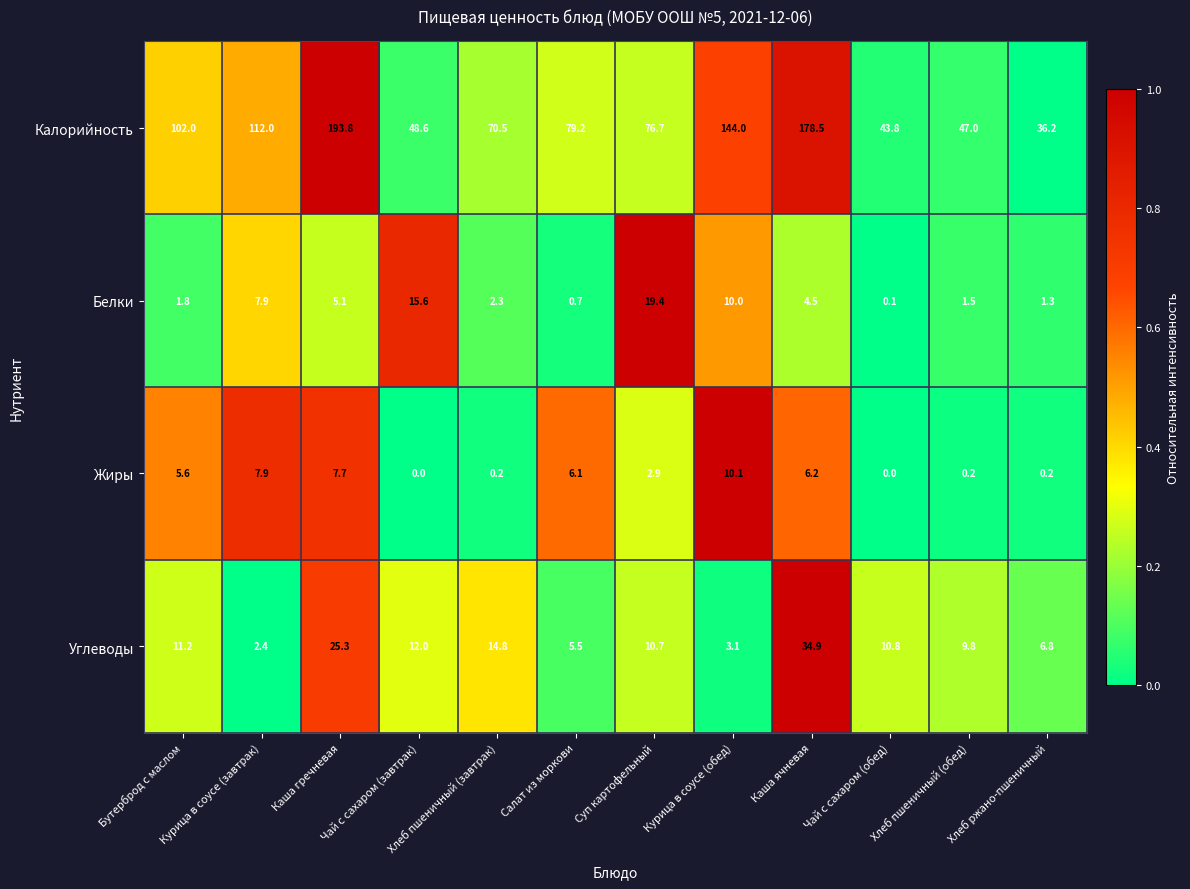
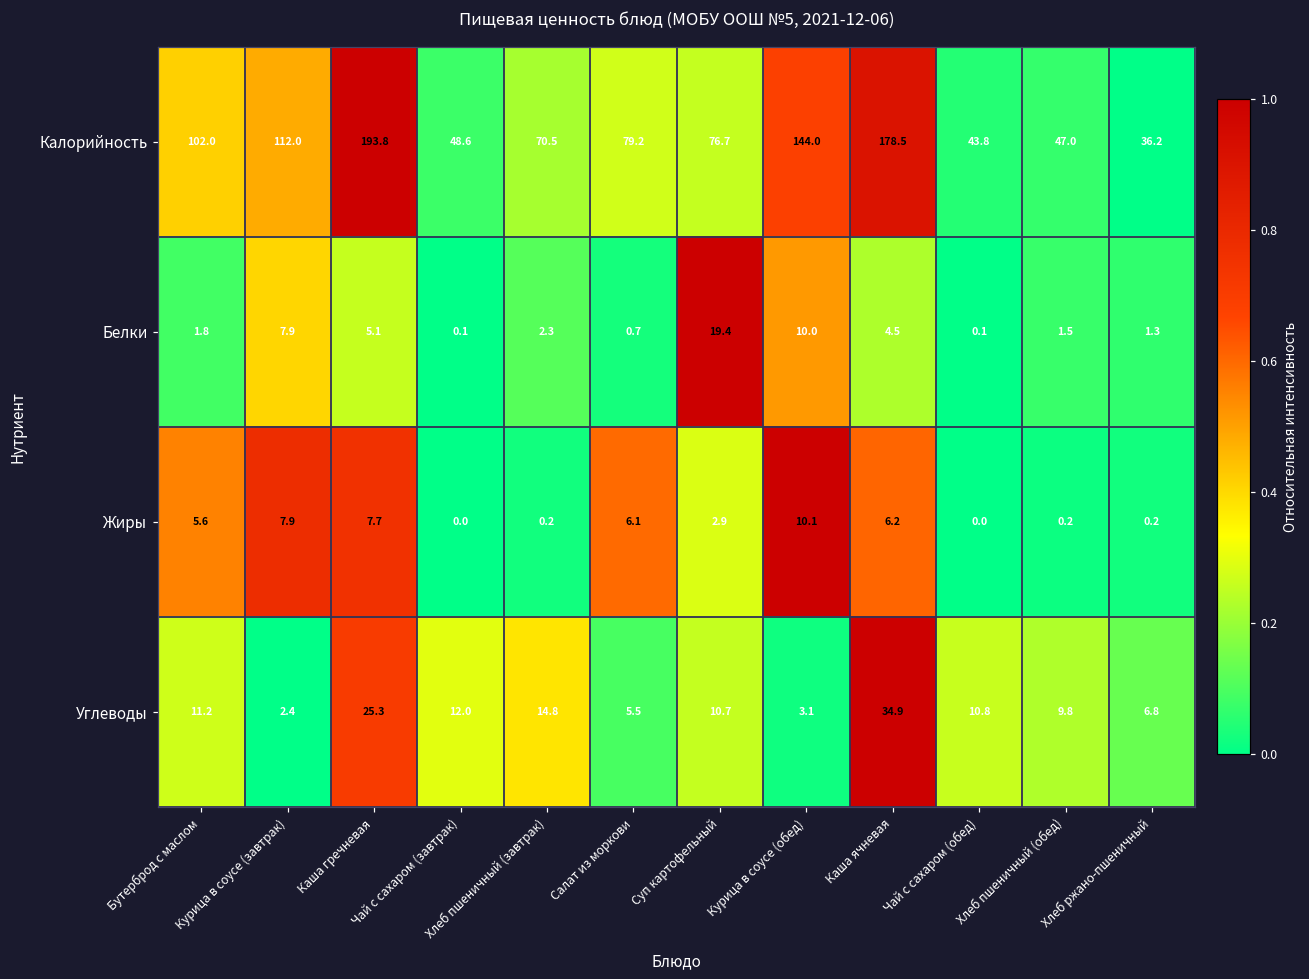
  {
    "Калорийность": {
      "Бутерброд с маслом": 102.0,
      "Курица в соусе (завтрак)": 112.0,
      "Каша гречневая": 193.8,
      "Чай с сахаром (завтрак)": 48.6,
      "Хлеб пшеничный (завтрак)": 70.5,
      "Салат из моркови": 79.2,
      "Суп картофельный": 76.7,
      "Курица в соусе (обед)": 144.0,
      "Каша ячневая": 178.5,
      "Чай с сахаром (обед)": 43.8,
      "Хлеб пшеничный (обед)": 47.0,
      "Хлеб ржано-пшеничный": 36.2
    },
    "Белки": {
      "Бутерброд с маслом": 1.8,
      "Курица в соусе (завтрак)": 7.9,
      "Каша гречневая": 5.1,
-     "Чай с сахаром (завтрак)": 15.6,
+     "Чай с сахаром (завтрак)": 0.1,
      "Хлеб пшеничный (завтрак)": 2.3,
      "Салат из моркови": 0.7,
      "Суп картофельный": 19.4,
      "Курица в соусе (обед)": 10.0,
      "Каша ячневая": 4.5,
      "Чай с сахаром (обед)": 0.1,
      "Хлеб пшеничный (обед)": 1.5,
      "Хлеб ржано-пшеничный": 1.3
    },
    "Жиры": {
      "Бутерброд с маслом": 5.6,
      "Курица в соусе (завтрак)": 7.9,
      "Каша гречневая": 7.7,
      "Чай с сахаром (завтрак)": 0.0,
      "Хлеб пшеничный (завтрак)": 0.2,
      "Салат из моркови": 6.1,
      "Суп картофельный": 2.9,
      "Курица в соусе (обед)": 10.1,
      "Каша ячневая": 6.2,
      "Чай с сахаром (обед)": 0.0,
      "Хлеб пшеничный (обед)": 0.2,
      "Хлеб ржано-пшеничный": 0.2
    },
    "Углеводы": {
      "Бутерброд с маслом": 11.2,
      "Курица в соусе (завтрак)": 2.4,
      "Каша гречневая": 25.3,
      "Чай с сахаром (завтрак)": 12.0,
      "Хлеб пшеничный (завтрак)": 14.8,
      "Салат из моркови": 5.5,
      "Суп картофельный": 10.7,
      "Курица в соусе (обед)": 3.1,
      "Каша ячневая": 34.9,
      "Чай с сахаром (обед)": 10.8,
      "Хлеб пшеничный (обед)": 9.8,
      "Хлеб ржано-пшеничный": 6.8
    }
  }
